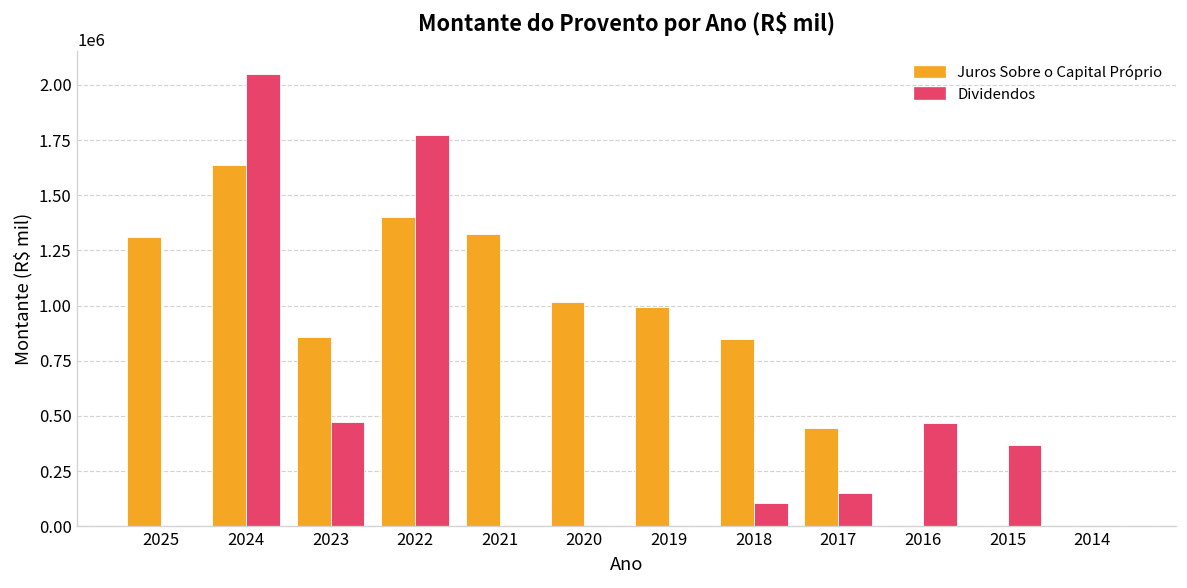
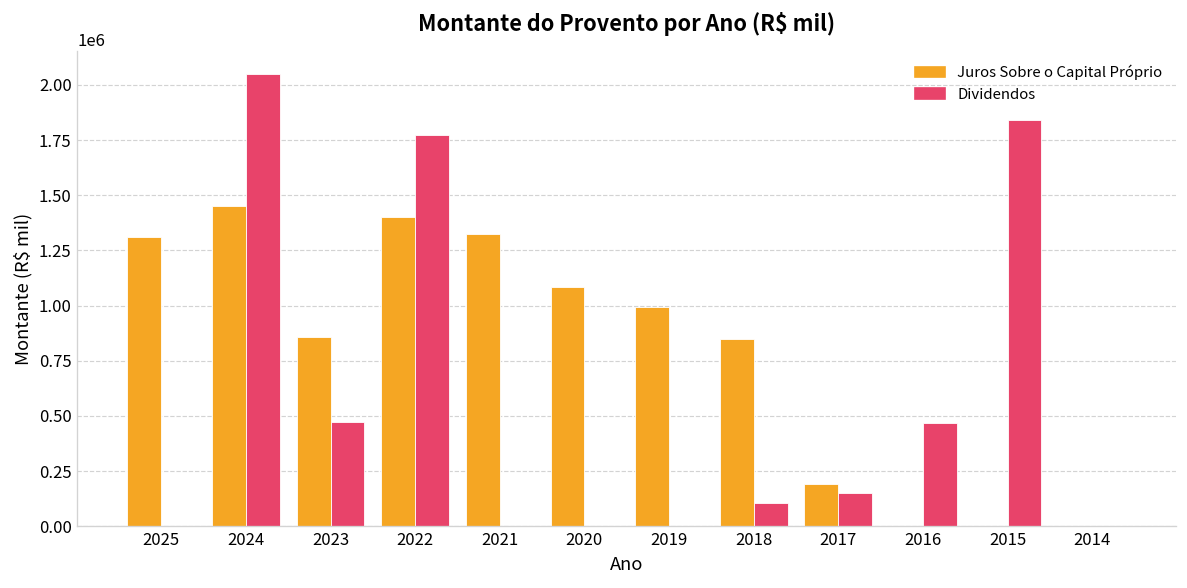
  {
    "Juros Sobre o Capital Próprio": {
      "2025": 1310000,
-     "2024": 1640000,
+     "2024": 1450000,
      "2023": 860000,
      "2022": 1400000,
      "2021": 1320000,
-     "2020": 1020000,
+     "2020": 1080000,
      "2019": 1000000,
      "2018": 850000,
-     "2017": 450000,
+     "2017": 190000,
      "2016": 0,
      "2015": 0,
      "2014": 0
    },
    "Dividendos": {
      "2025": 0,
      "2024": 2050000,
      "2023": 470000,
      "2022": 1770000,
      "2021": 0,
      "2020": 0,
      "2019": 0,
      "2018": 100000,
      "2017": 150000,
      "2016": 470000,
-     "2015": 370000,
+     "2015": 1840000,
      "2014": 0
    }
  }
